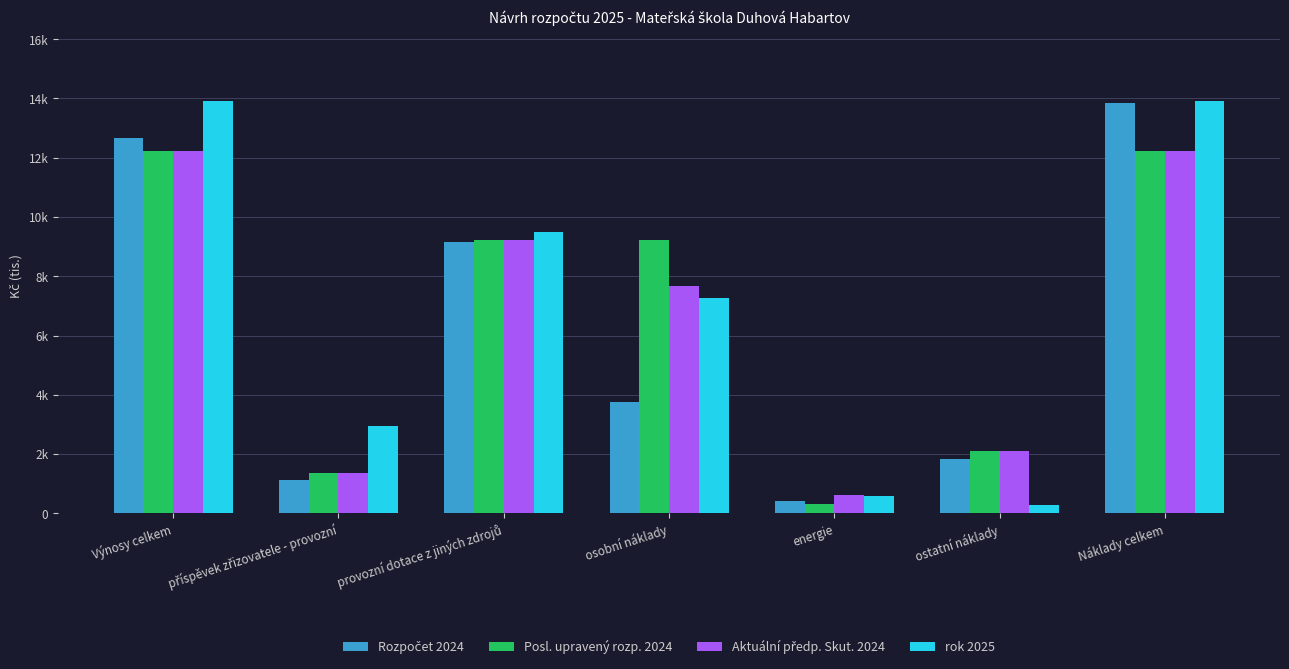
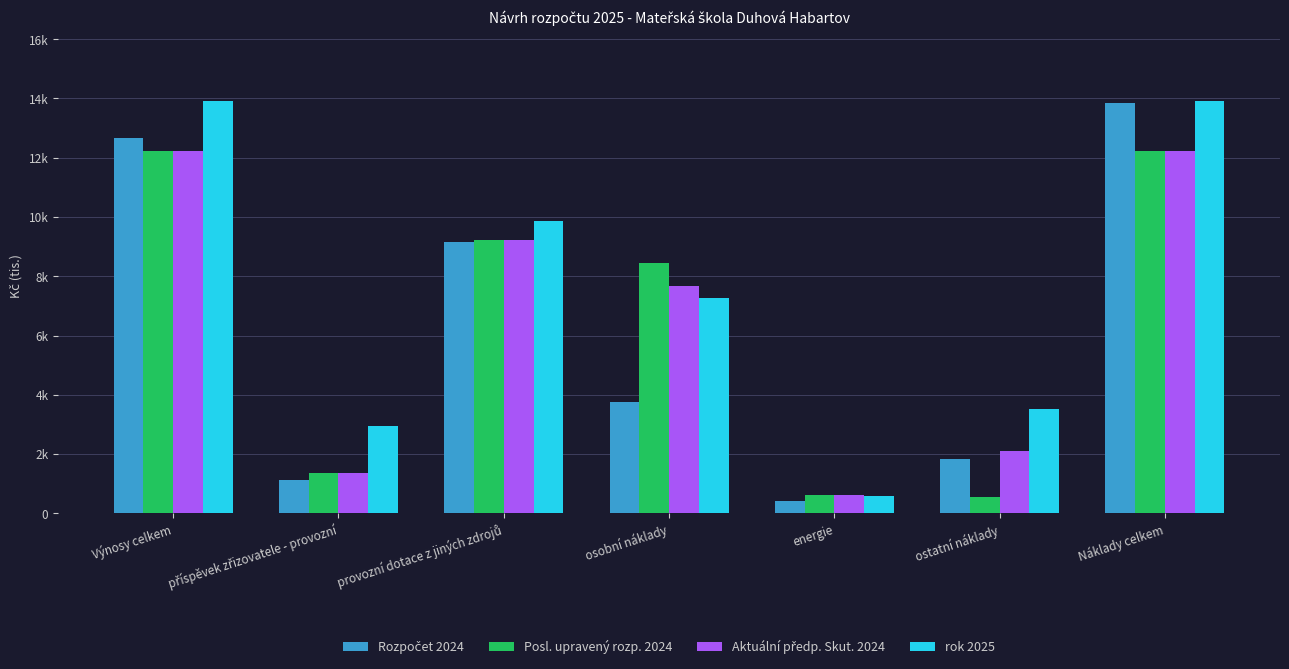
  {
    "Rozpočet 2024": {
      "Výnosy celkem": 12700,
      "příspěvek zřizovatele - provozní": 1100,
      "provozní dotace z jiných zdrojů": 9200,
      "osobní náklady": 3800,
      "energie": 400,
      "ostatní náklady": 1800,
      "Náklady celkem": 13900
    },
    "Posl. upravený rozp. 2024": {
      "Výnosy celkem": 12200,
      "příspěvek zřizovatele - provozní": 1400,
      "provozní dotace z jiných zdrojů": 9200,
-     "osobní náklady": 9200,
-     "energie": 300,
-     "ostatní náklady": 2100,
+     "osobní náklady": 8500,
+     "energie": 600,
+     "ostatní náklady": 500,
      "Náklady celkem": 12200
    },
    "Aktuální předp. Skut. 2024": {
      "Výnosy celkem": 12200,
      "příspěvek zřizovatele - provozní": 1400,
      "provozní dotace z jiných zdrojů": 9200,
      "osobní náklady": 7700,
      "energie": 600,
      "ostatní náklady": 2100,
      "Náklady celkem": 12200
    },
    "rok 2025": {
      "Výnosy celkem": 13900,
      "příspěvek zřizovatele - provozní": 2900,
-     "provozní dotace z jiných zdrojů": 9500,
+     "provozní dotace z jiných zdrojů": 9900,
      "osobní náklady": 7300,
      "energie": 600,
-     "ostatní náklady": 300,
+     "ostatní náklady": 3500,
      "Náklady celkem": 13900
    }
  }
